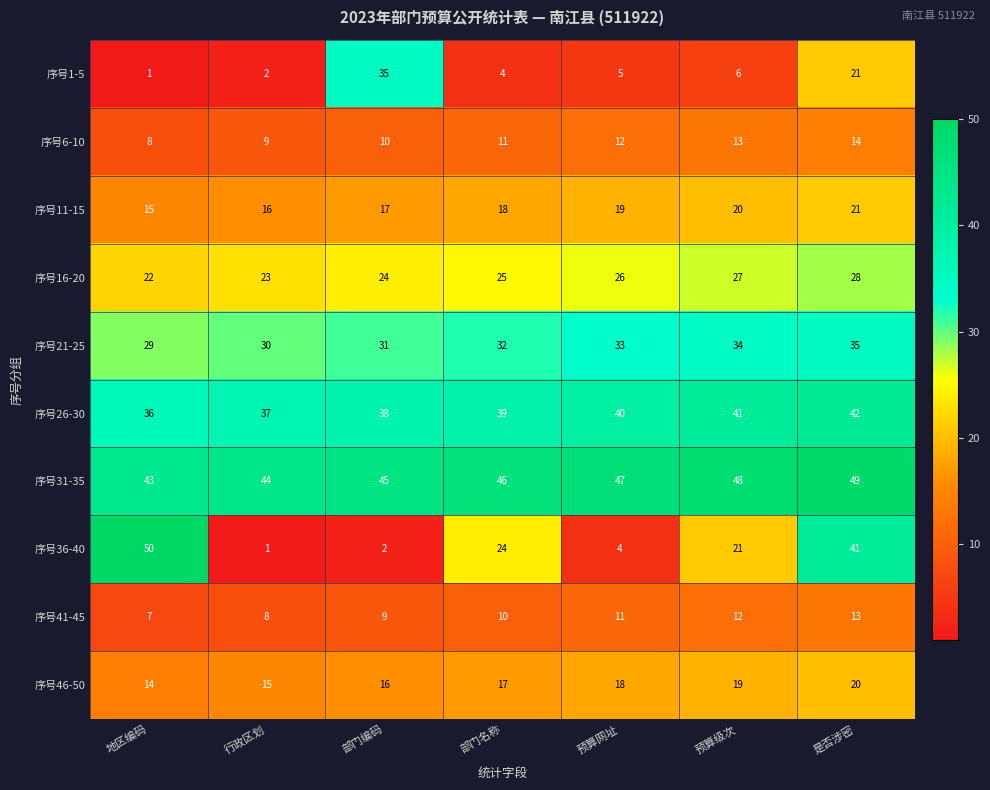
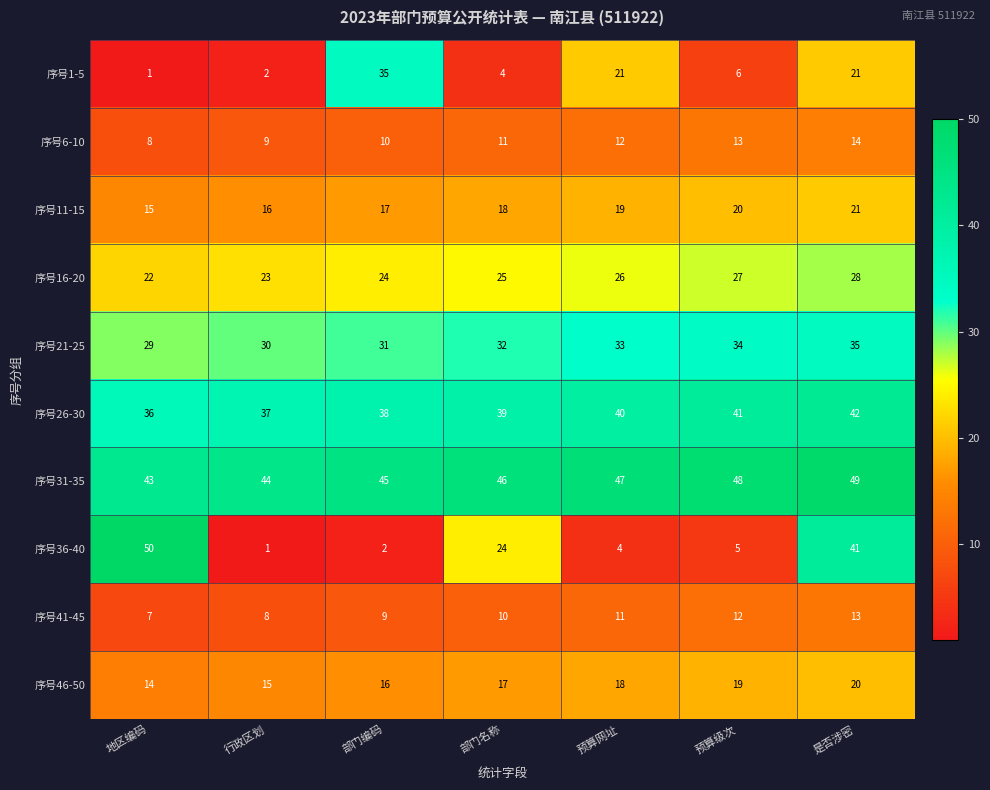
  {
    "序号1-5": {
      "地区编码": 1,
      "行政区划": 2,
      "部门编码": 35,
      "部门名称": 4,
-     "预算网址": 5,
+     "预算网址": 21,
      "预算级次": 6,
      "是否涉密": 21
    },
    "序号6-10": {
      "地区编码": 8,
      "行政区划": 9,
      "部门编码": 10,
      "部门名称": 11,
      "预算网址": 12,
      "预算级次": 13,
      "是否涉密": 14
    },
    "序号11-15": {
      "地区编码": 15,
      "行政区划": 16,
      "部门编码": 17,
      "部门名称": 18,
      "预算网址": 19,
      "预算级次": 20,
      "是否涉密": 21
    },
    "序号16-20": {
      "地区编码": 22,
      "行政区划": 23,
      "部门编码": 24,
      "部门名称": 25,
      "预算网址": 26,
      "预算级次": 27,
      "是否涉密": 28
    },
    "序号21-25": {
      "地区编码": 29,
      "行政区划": 30,
      "部门编码": 31,
      "部门名称": 32,
      "预算网址": 33,
      "预算级次": 34,
      "是否涉密": 35
    },
    "序号26-30": {
      "地区编码": 36,
      "行政区划": 37,
      "部门编码": 38,
      "部门名称": 39,
      "预算网址": 40,
      "预算级次": 41,
      "是否涉密": 42
    },
    "序号31-35": {
      "地区编码": 43,
      "行政区划": 44,
      "部门编码": 45,
      "部门名称": 46,
      "预算网址": 47,
      "预算级次": 48,
      "是否涉密": 49
    },
    "序号36-40": {
      "地区编码": 50,
      "行政区划": 1,
      "部门编码": 2,
      "部门名称": 24,
      "预算网址": 4,
-     "预算级次": 21,
+     "预算级次": 5,
      "是否涉密": 41
    },
    "序号41-45": {
      "地区编码": 7,
      "行政区划": 8,
      "部门编码": 9,
      "部门名称": 10,
      "预算网址": 11,
      "预算级次": 12,
      "是否涉密": 13
    },
    "序号46-50": {
      "地区编码": 14,
      "行政区划": 15,
      "部门编码": 16,
      "部门名称": 17,
      "预算网址": 18,
      "预算级次": 19,
      "是否涉密": 20
    }
  }
